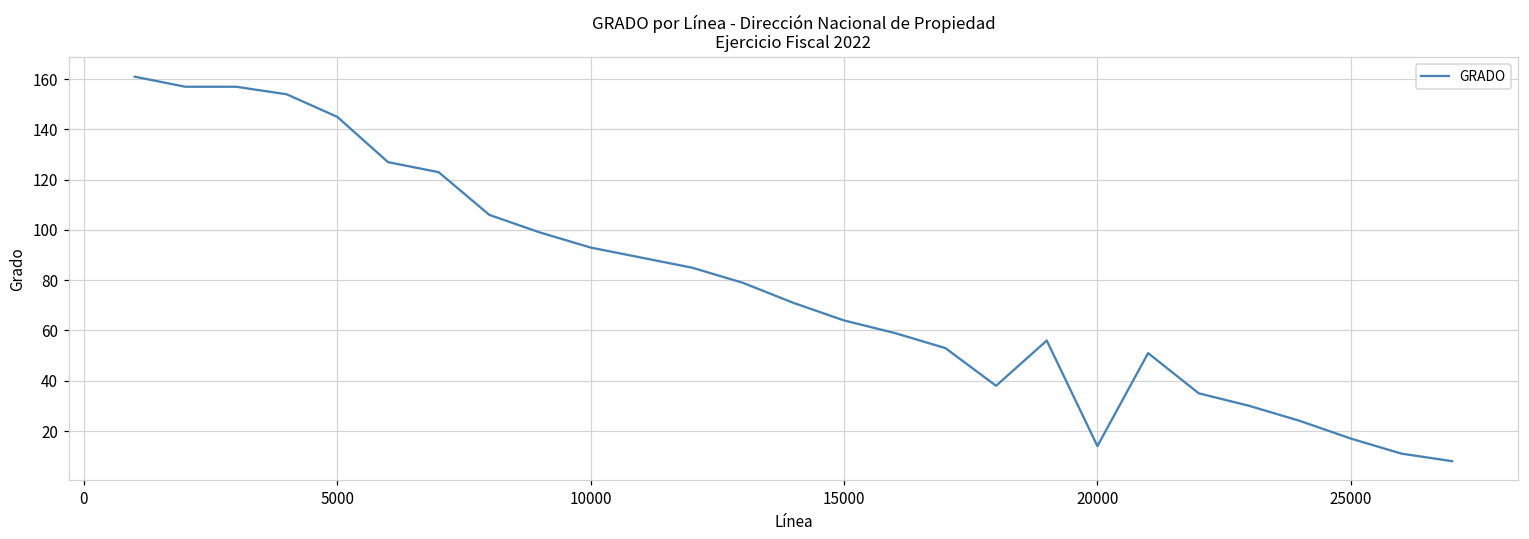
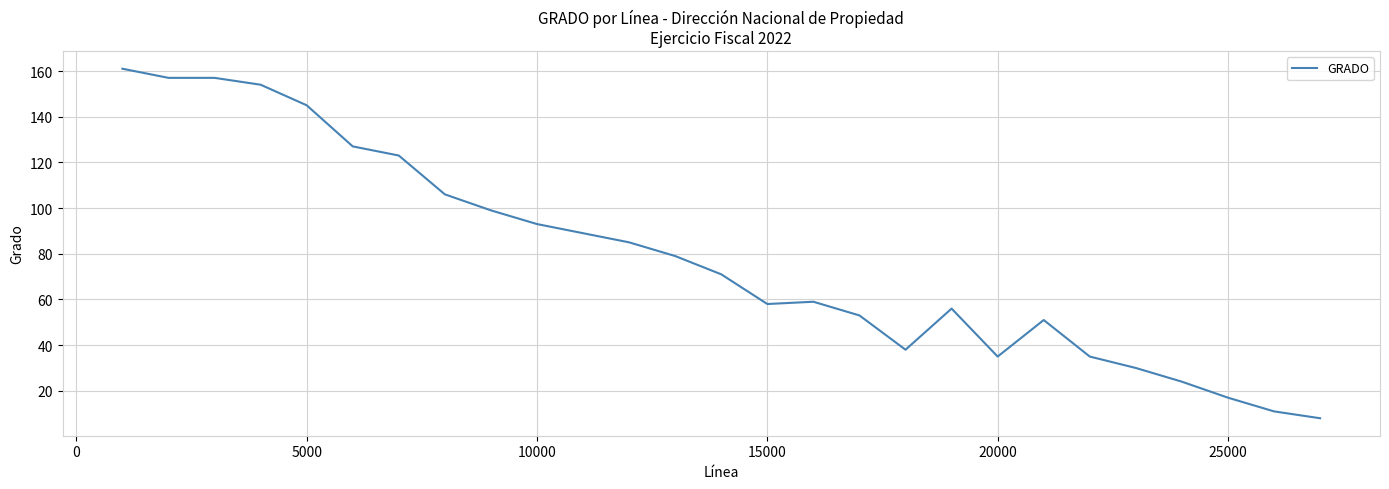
  {
    "5000": 145,
    "10000": 93,
-   "15000": 64,
-   "20000": 14,
+   "15000": 58,
+   "20000": 35,
    "25000": 17
  }
